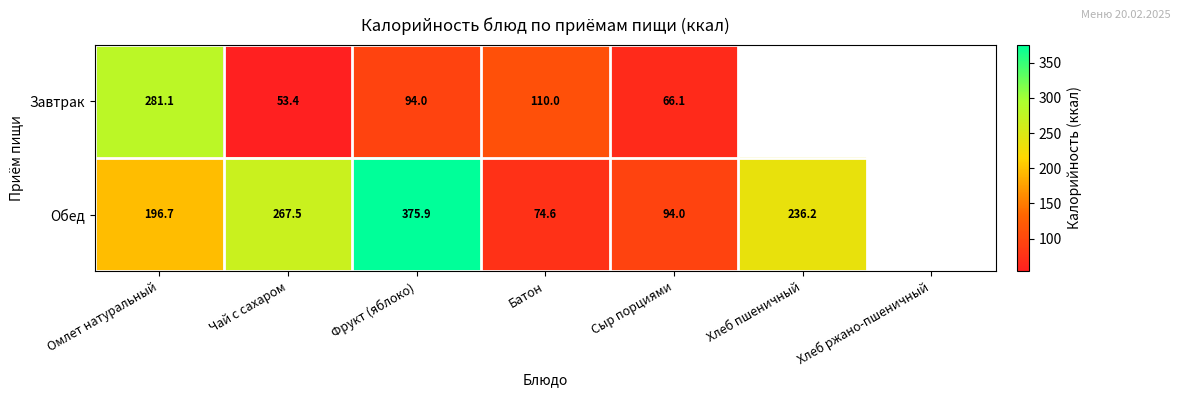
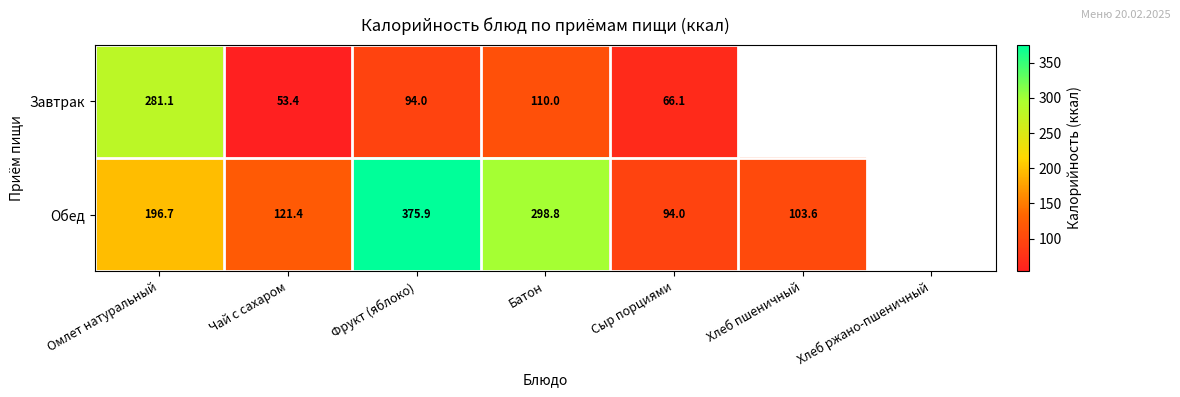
  {
    "Завтрак": {
      "Омлет натуральный": 281.1,
      "Чай с сахаром": 53.4,
      "Фрукт (яблоко)": 94.0,
      "Батон": 110.0,
      "Сыр порциями": 66.1
    },
    "Обед": {
      "Омлет натуральный": 196.7,
-     "Чай с сахаром": 267.5,
+     "Чай с сахаром": 121.4,
      "Фрукт (яблоко)": 375.9,
-     "Батон": 74.6,
+     "Батон": 298.8,
      "Сыр порциями": 94.0,
-     "Хлеб пшеничный": 236.2
+     "Хлеб пшеничный": 103.6
    }
  }
